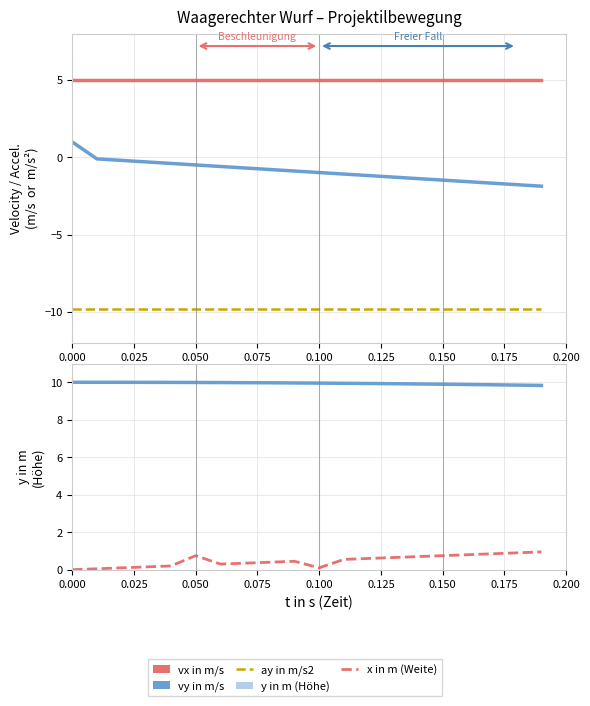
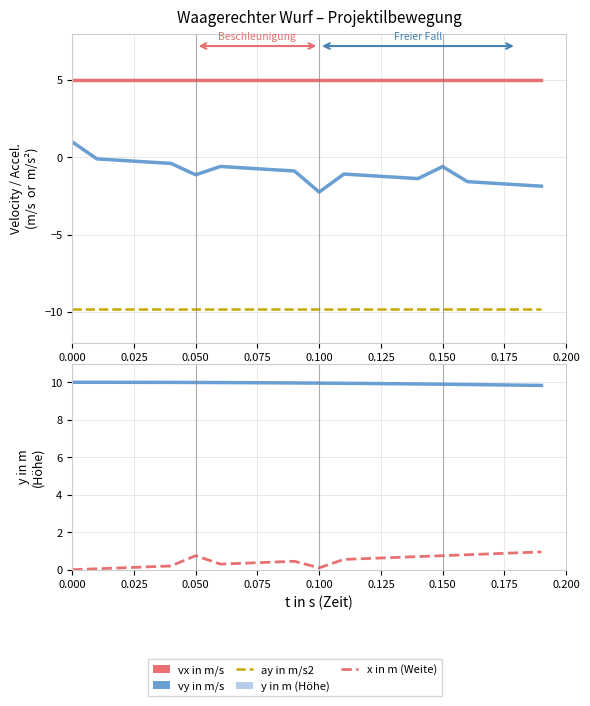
  {
    "Waagerechter Wurf – Projektilbewegung": {
      "vx in m/s": {
        "0.000": 5.0,
        "0.050": 5.0,
        "0.100": 5.0,
        "0.150": 5.0
      },
      "vy in m/s": {
        "0.000": 1.0,
-       "0.050": -0.5,
-       "0.100": -1.0,
-       "0.150": -1.5
+       "0.050": -1.1,
+       "0.100": -2.2,
+       "0.150": -0.6
      },
      "ay in m/s2": {
        "0.000": -9.8,
        "0.050": -9.8,
        "0.100": -9.8,
        "0.150": -9.8
      }
    }
  }
